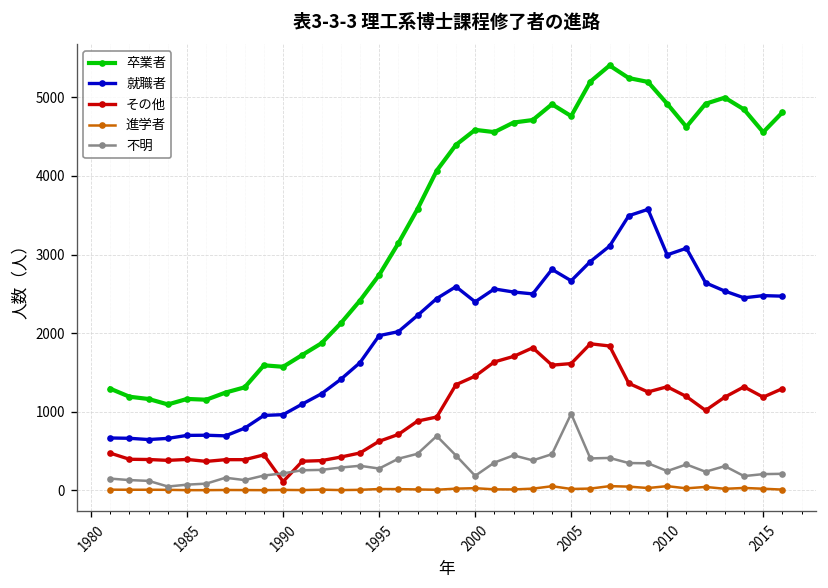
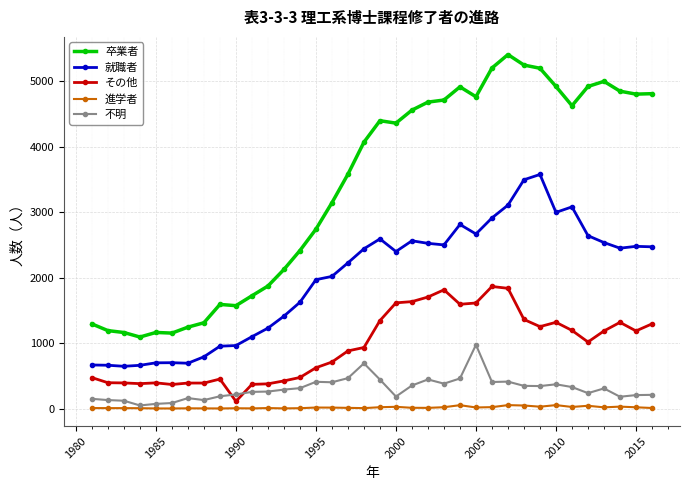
  {
    "卒業者": {
      "1985": 1200,
      "1990": 1600,
      "1995": 2700,
-     "2000": 4600,
+     "2000": 4400,
      "2005": 4800,
      "2010": 4900,
-     "2015": 4600
+     "2015": 4800
    },
    "就職者": {
      "1985": 700,
      "1990": 1000,
      "1995": 2000,
      "2000": 2400,
      "2005": 2700,
      "2010": 3000,
      "2015": 2500
    },
    "その他": {
      "1985": 400,
      "1990": 100,
      "1995": 600,
-     "2000": 1500,
+     "2000": 1600,
      "2005": 1600,
      "2010": 1300,
      "2015": 1200
    },
    "進学者": {
      "1985": 0,
      "1990": 0,
      "1995": 0,
      "2000": 0,
      "2005": 0,
      "2010": 100,
      "2015": 0
    },
    "不明": {
      "1985": 100,
      "1990": 200,
-     "1995": 300,
+     "1995": 400,
      "2000": 200,
      "2005": 1000,
-     "2010": 200,
+     "2010": 400,
      "2015": 200
    }
  }
